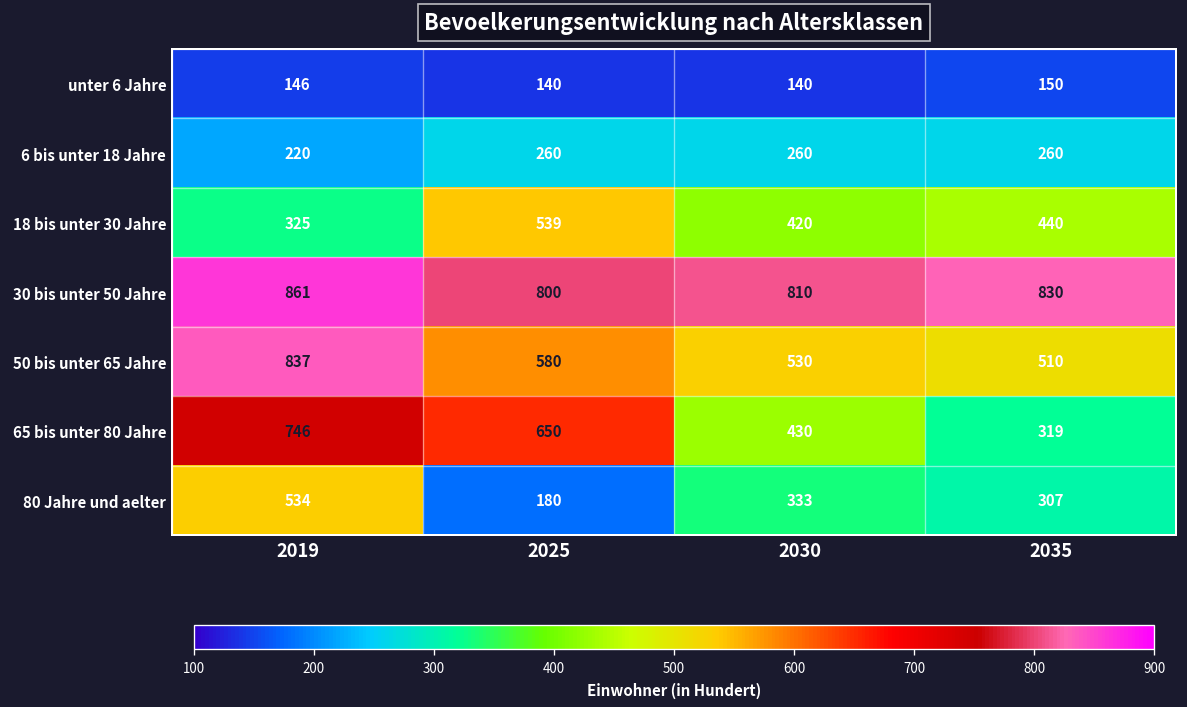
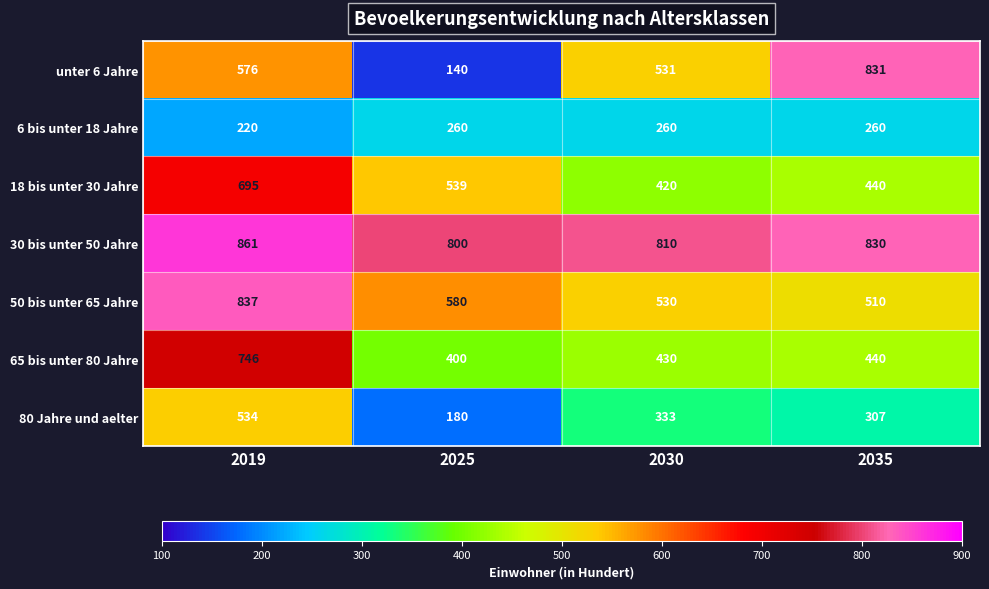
  {
    "unter 6 Jahre": {
-     "2019": 146,
+     "2019": 576,
      "2025": 140,
-     "2030": 140,
-     "2035": 150
+     "2030": 531,
+     "2035": 831
    },
    "6 bis unter 18 Jahre": {
      "2019": 220,
      "2025": 260,
      "2030": 260,
      "2035": 260
    },
    "18 bis unter 30 Jahre": {
-     "2019": 325,
+     "2019": 695,
      "2025": 539,
      "2030": 420,
      "2035": 440
    },
    "30 bis unter 50 Jahre": {
      "2019": 861,
      "2025": 800,
      "2030": 810,
      "2035": 830
    },
    "50 bis unter 65 Jahre": {
      "2019": 837,
      "2025": 580,
      "2030": 530,
      "2035": 510
    },
    "65 bis unter 80 Jahre": {
      "2019": 746,
-     "2025": 650,
+     "2025": 400,
      "2030": 430,
-     "2035": 319
+     "2035": 440
    },
    "80 Jahre und aelter": {
      "2019": 534,
      "2025": 180,
      "2030": 333,
      "2035": 307
    }
  }
